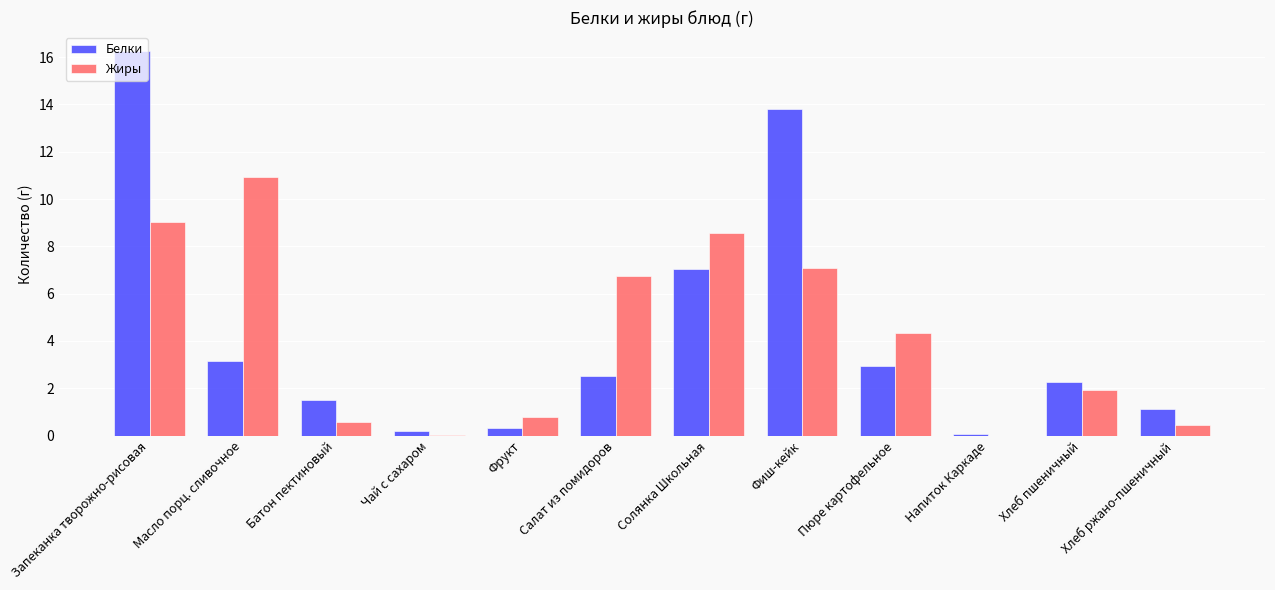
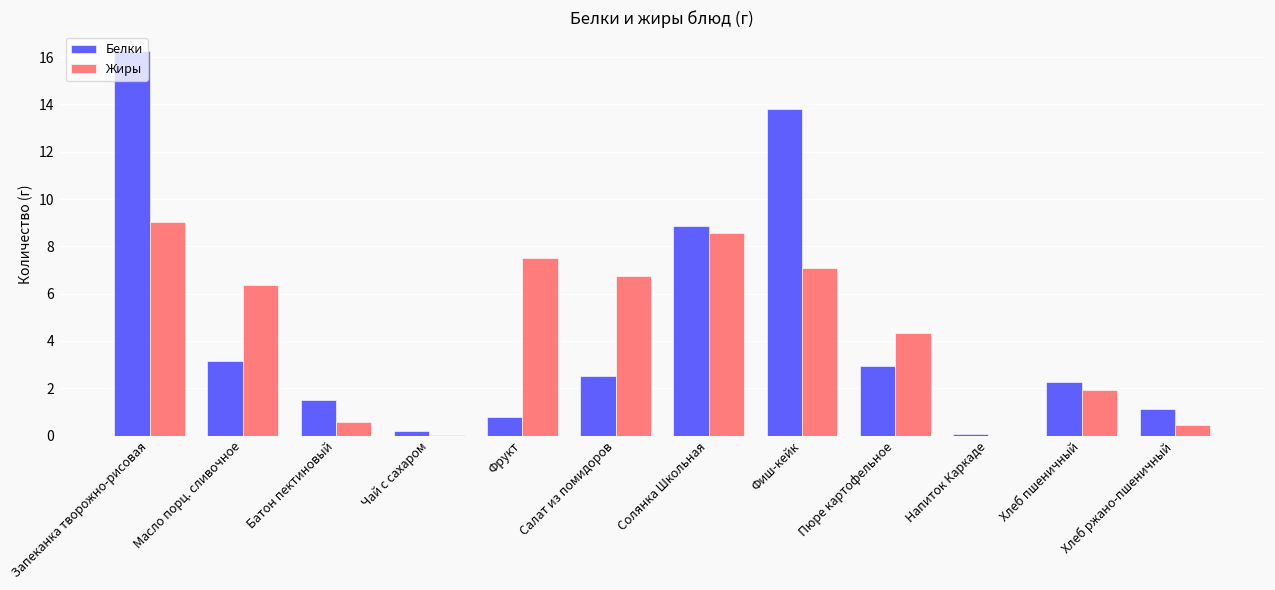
  {
    "Белки": {
      "Масло порц. сливочное": 3.2,
      "Батон пектиновый": 1.5,
      "Чай с сахаром": 0.2,
-     "Фрукт": 0.3,
+     "Фрукт": 0.8,
      "Салат из помидоров": 2.5,
-     "Солянка Школьная": 7.0,
+     "Солянка Школьная": 8.9,
      "Фиш-кейк": 13.8,
      "Пюре картофельное": 2.9,
      "Хлеб пшеничный": 2.3,
      "Хлеб ржано-пшеничный": 1.1
    },
    "Жиры": {
      "Запеканка творожно-рисовая": 9.0,
-     "Масло порц. сливочное": 10.9,
+     "Масло порц. сливочное": 6.4,
      "Батон пектиновый": 0.6,
-     "Фрукт": 0.8,
+     "Фрукт": 7.5,
      "Салат из помидоров": 6.8,
      "Солянка Школьная": 8.6,
      "Фиш-кейк": 7.1,
      "Пюре картофельное": 4.3,
      "Напиток Каркаде": 0.0,
      "Хлеб пшеничный": 1.9,
      "Хлеб ржано-пшеничный": 0.4
    }
  }
